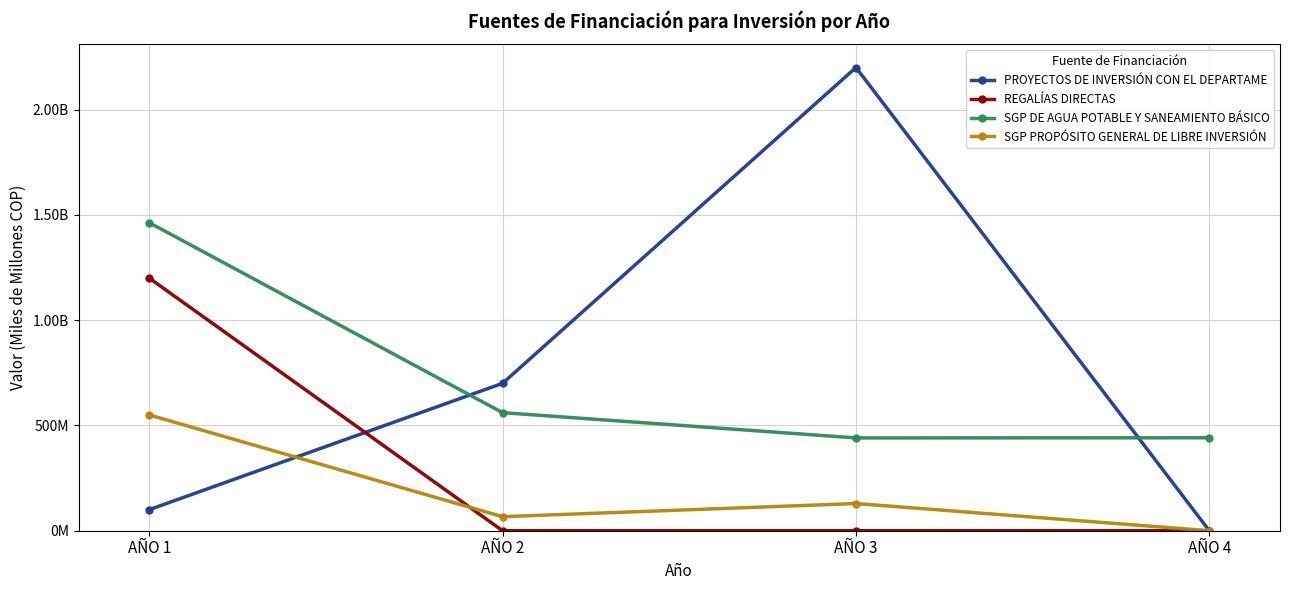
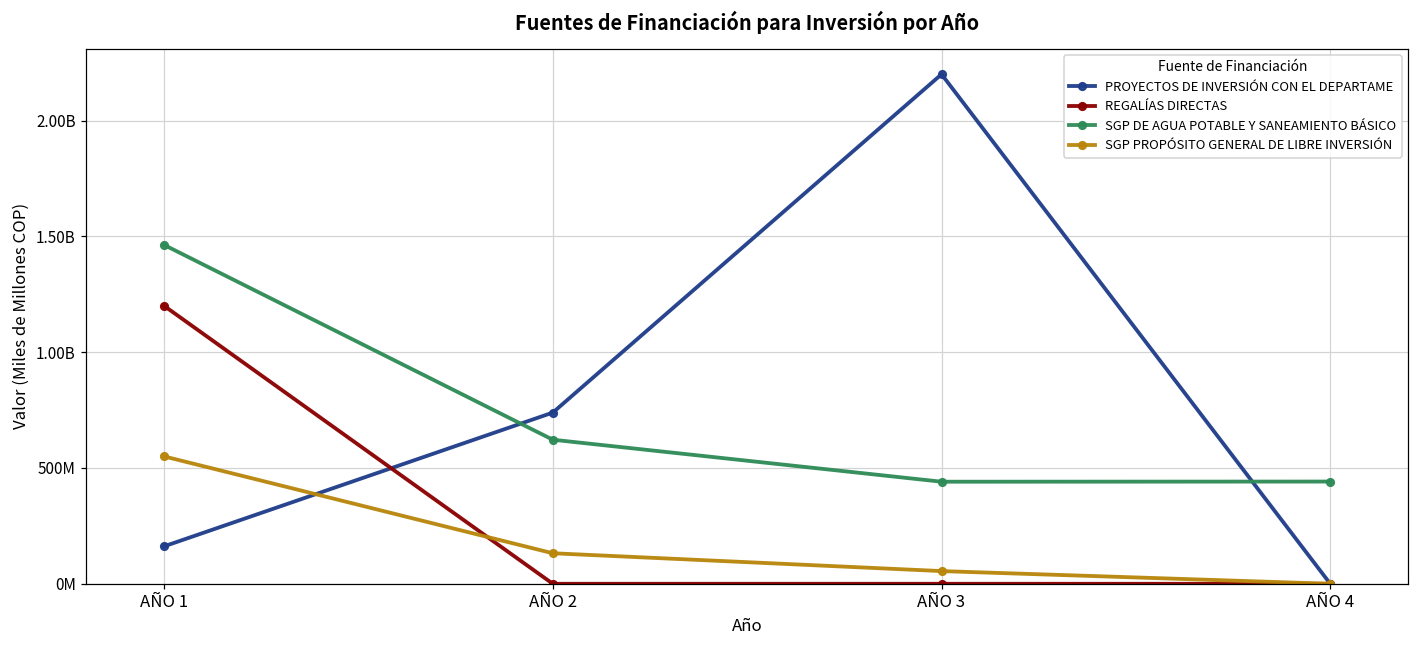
  {
    "PROYECTOS DE INVERSIÓN CON EL DEPARTAME": {
-     "AÑO 1": 100000000,
-     "AÑO 2": 700000000,
+     "AÑO 1": 160000000,
+     "AÑO 2": 740000000,
      "AÑO 3": 2200000000
    },
    "REGALÍAS DIRECTAS": {
      "AÑO 1": 1200000000,
      "AÑO 2": 0,
      "AÑO 3": 0
    },
    "SGP DE AGUA POTABLE Y SANEAMIENTO BÁSICO": {
      "AÑO 1": 1460000000,
-     "AÑO 2": 560000000,
+     "AÑO 2": 620000000,
      "AÑO 3": 440000000,
      "AÑO 4": 440000000
    },
    "SGP PROPÓSITO GENERAL DE LIBRE INVERSIÓN": {
      "AÑO 1": 550000000,
-     "AÑO 2": 70000000,
-     "AÑO 3": 130000000
+     "AÑO 2": 130000000,
+     "AÑO 3": 50000000
    }
  }
